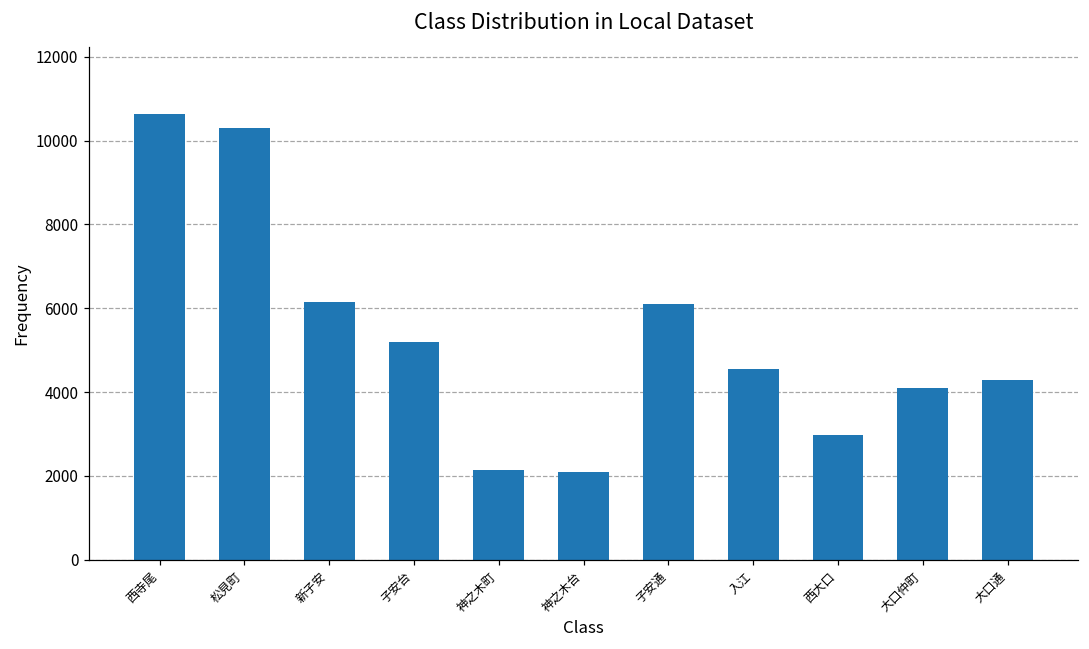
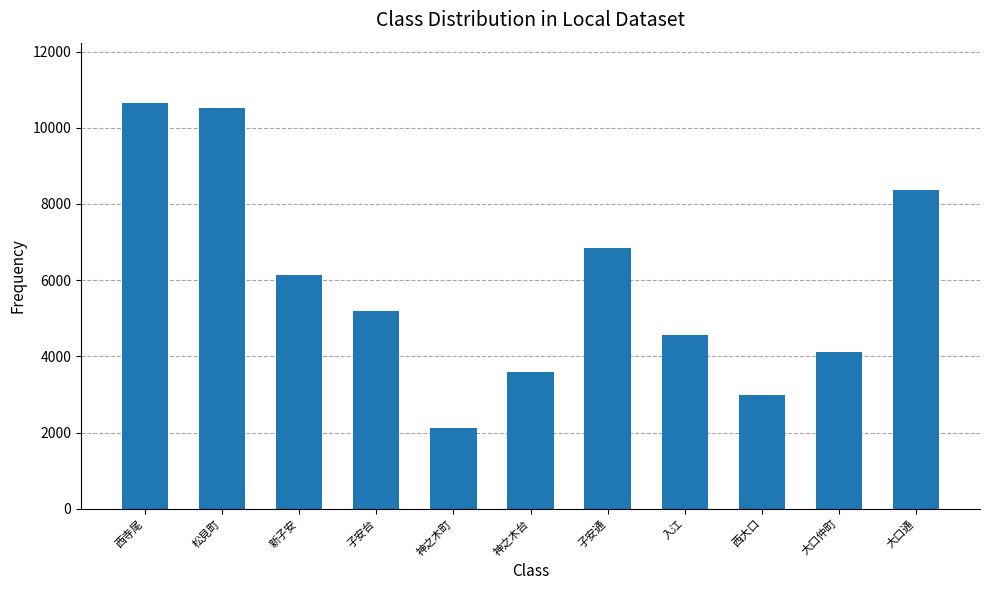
  {
    "西寺尾": 10600,
-   "松見町": 10300,
+   "松見町": 10500,
    "新子安": 6100,
    "子安台": 5200,
    "神之木町": 2100,
-   "神之木台": 2100,
-   "子安通": 6100,
+   "神之木台": 3600,
+   "子安通": 6800,
    "入江": 4600,
    "西大口": 3000,
    "大口仲町": 4100,
-   "大口通": 4300
+   "大口通": 8400
  }
